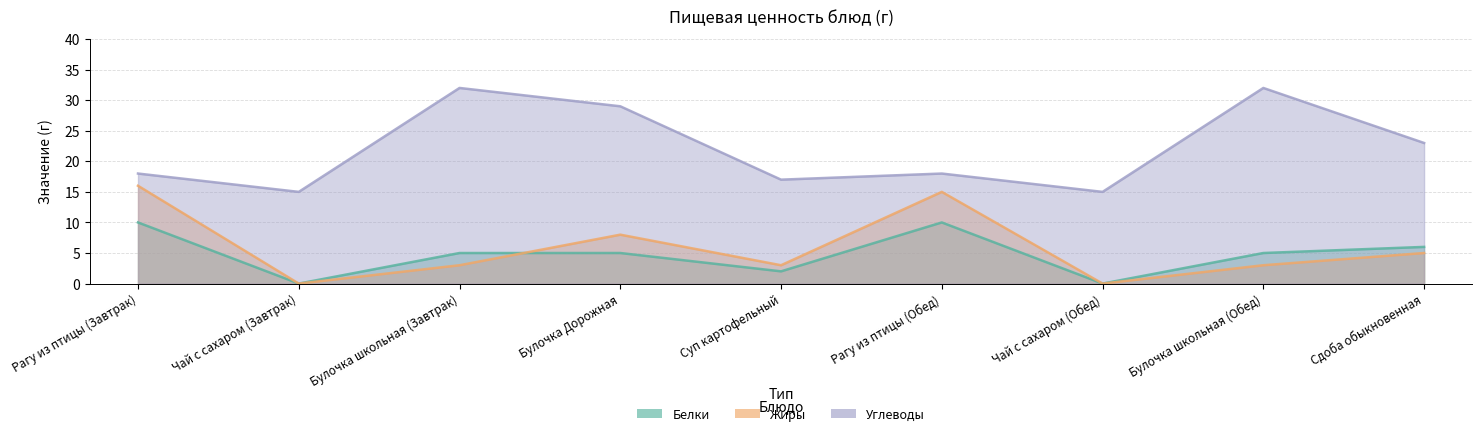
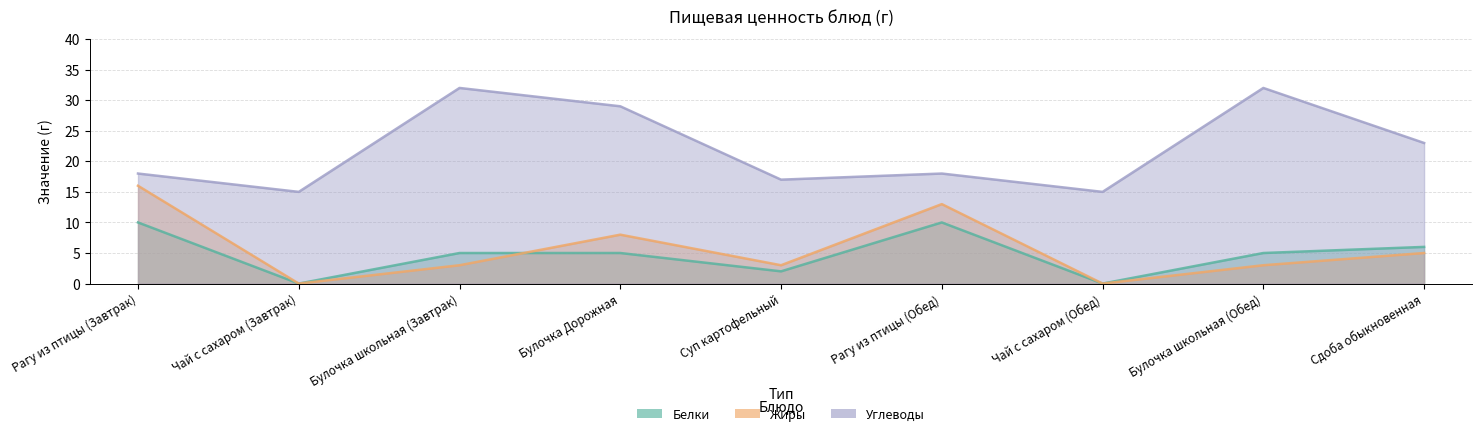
  {
    "Жиры": {
      "Рагу из птицы (Завтрак)": 16,
      "Булочка школьная (Завтрак)": 3,
      "Булочка Дорожная": 8,
      "Суп картофельный": 3,
-     "Рагу из птицы (Обед)": 15,
+     "Рагу из птицы (Обед)": 13,
      "Булочка школьная (Обед)": 3,
      "Сдоба обыкновенная": 5
    }
  }
